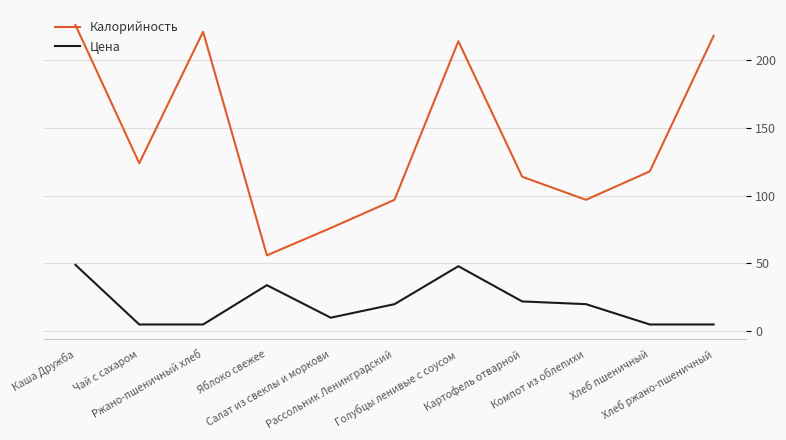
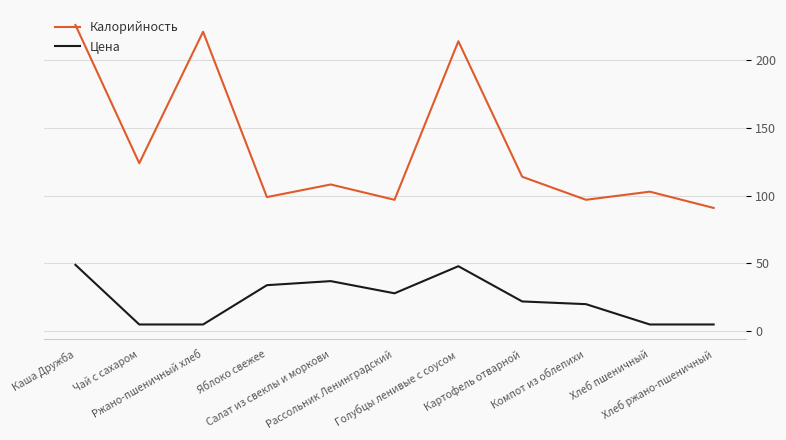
  {
    "Калорийность": {
      "Каша Дружба": 226,
      "Чай с сахаром": 124,
      "Ржано-пшеничный хлеб": 221,
-     "Яблоко свежее": 56,
-     "Салат из свеклы и моркови": 76,
+     "Яблоко свежее": 99,
+     "Салат из свеклы и моркови": 108,
      "Рассольник Ленинградский": 97,
      "Голубцы ленивые с соусом": 214,
      "Картофель отварной": 114,
      "Компот из облепихи": 97,
-     "Хлеб пшеничный": 118,
-     "Хлеб ржано-пшеничный": 218
+     "Хлеб пшеничный": 103,
+     "Хлеб ржано-пшеничный": 91
    },
    "Цена": {
      "Каша Дружба": 49,
      "Чай с сахаром": 5,
      "Ржано-пшеничный хлеб": 5,
      "Яблоко свежее": 34,
-     "Салат из свеклы и моркови": 10,
-     "Рассольник Ленинградский": 20,
+     "Салат из свеклы и моркови": 37,
+     "Рассольник Ленинградский": 28,
      "Голубцы ленивые с соусом": 48,
      "Картофель отварной": 22,
      "Компот из облепихи": 20,
      "Хлеб пшеничный": 5,
      "Хлеб ржано-пшеничный": 5
    }
  }
